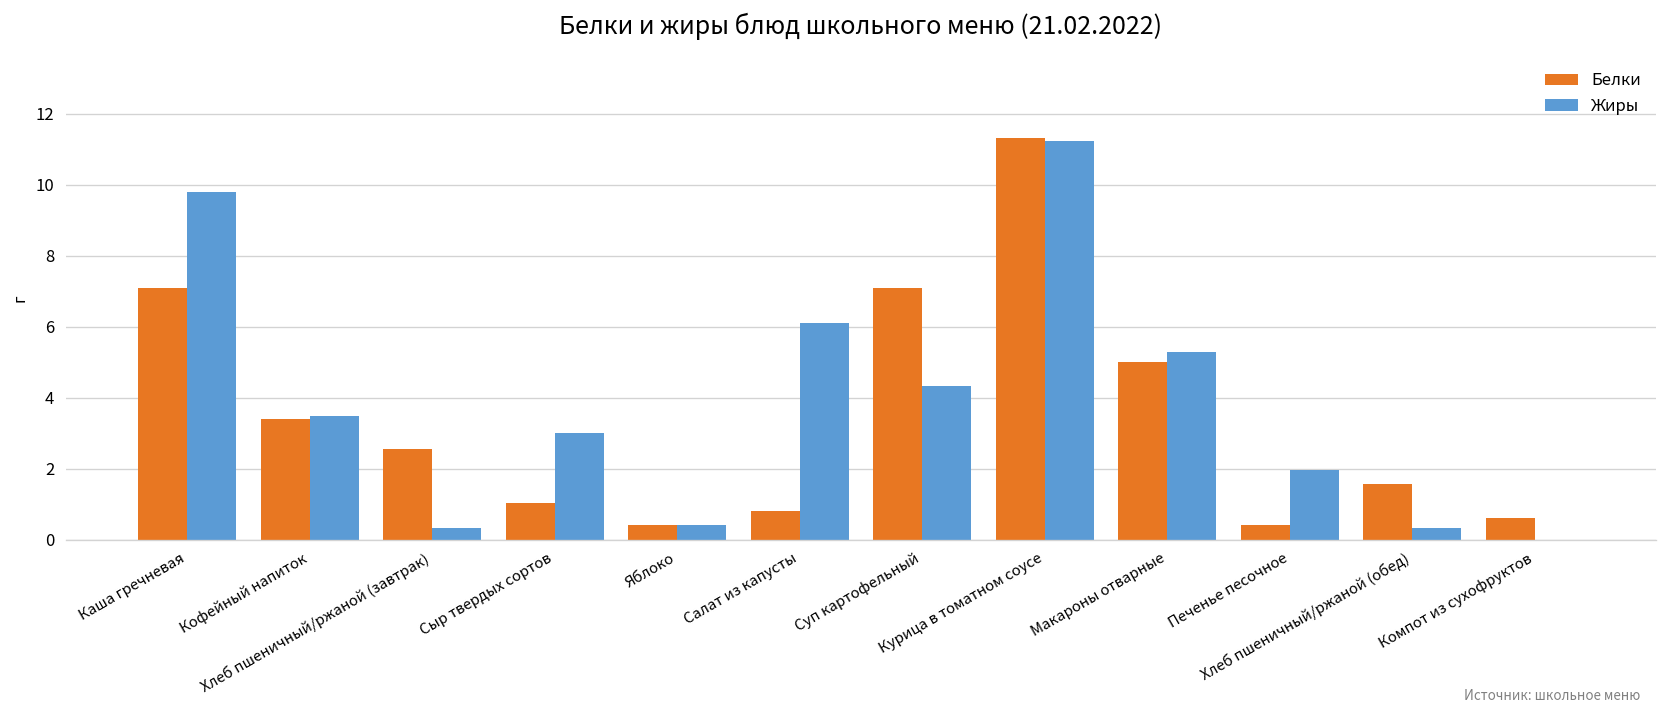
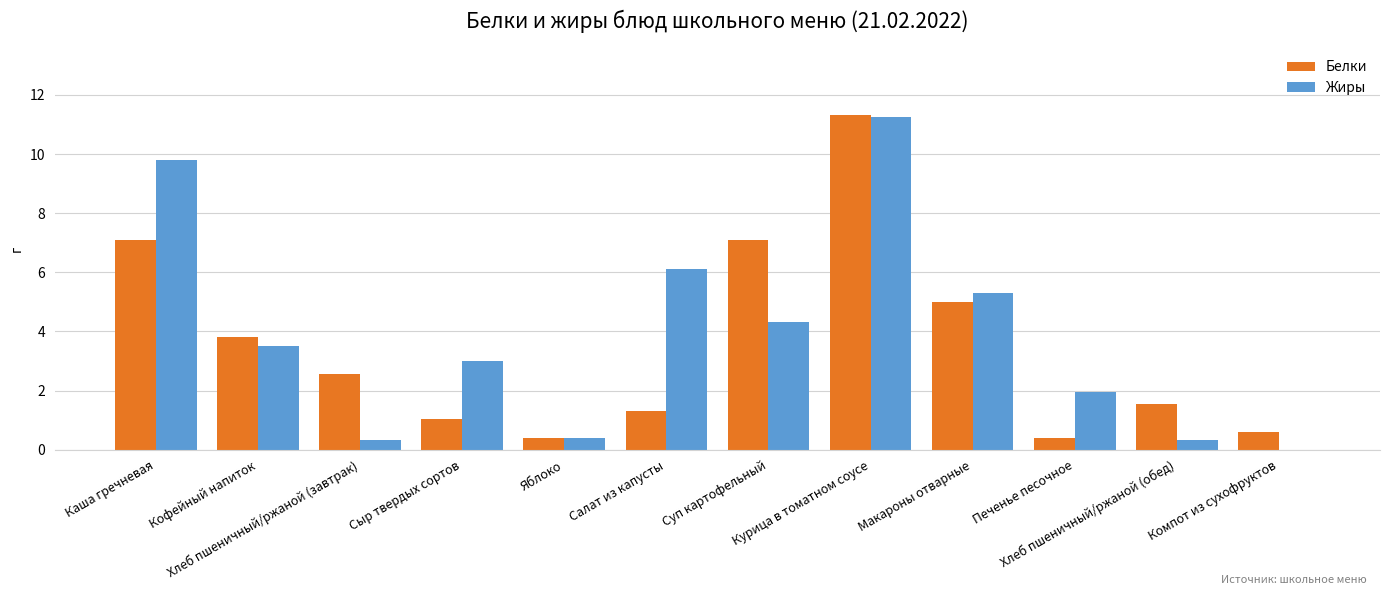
  {
    "Белки": {
      "Каша гречневая": 7.1,
-     "Кофейный напиток": 3.4,
+     "Кофейный напиток": 3.8,
      "Хлеб пшеничный/ржаной (завтрак)": 2.6,
      "Сыр твердых сортов": 1.0,
      "Яблоко": 0.4,
-     "Салат из капусты": 0.8,
+     "Салат из капусты": 1.3,
      "Суп картофельный": 7.1,
      "Курица в томатном соусе": 11.3,
      "Макароны отварные": 5.0,
      "Печенье песочное": 0.4,
      "Хлеб пшеничный/ржаной (обед)": 1.6,
      "Компот из сухофруктов": 0.6
    },
    "Жиры": {
      "Каша гречневая": 9.8,
      "Кофейный напиток": 3.5,
      "Хлеб пшеничный/ржаной (завтрак)": 0.3,
      "Сыр твердых сортов": 3.0,
      "Яблоко": 0.4,
      "Салат из капусты": 6.1,
      "Суп картофельный": 4.3,
      "Курица в томатном соусе": 11.3,
      "Макароны отварные": 5.3,
      "Печенье песочное": 2.0,
      "Хлеб пшеничный/ржаной (обед)": 0.3,
      "Компот из сухофруктов": 0.0
    }
  }
